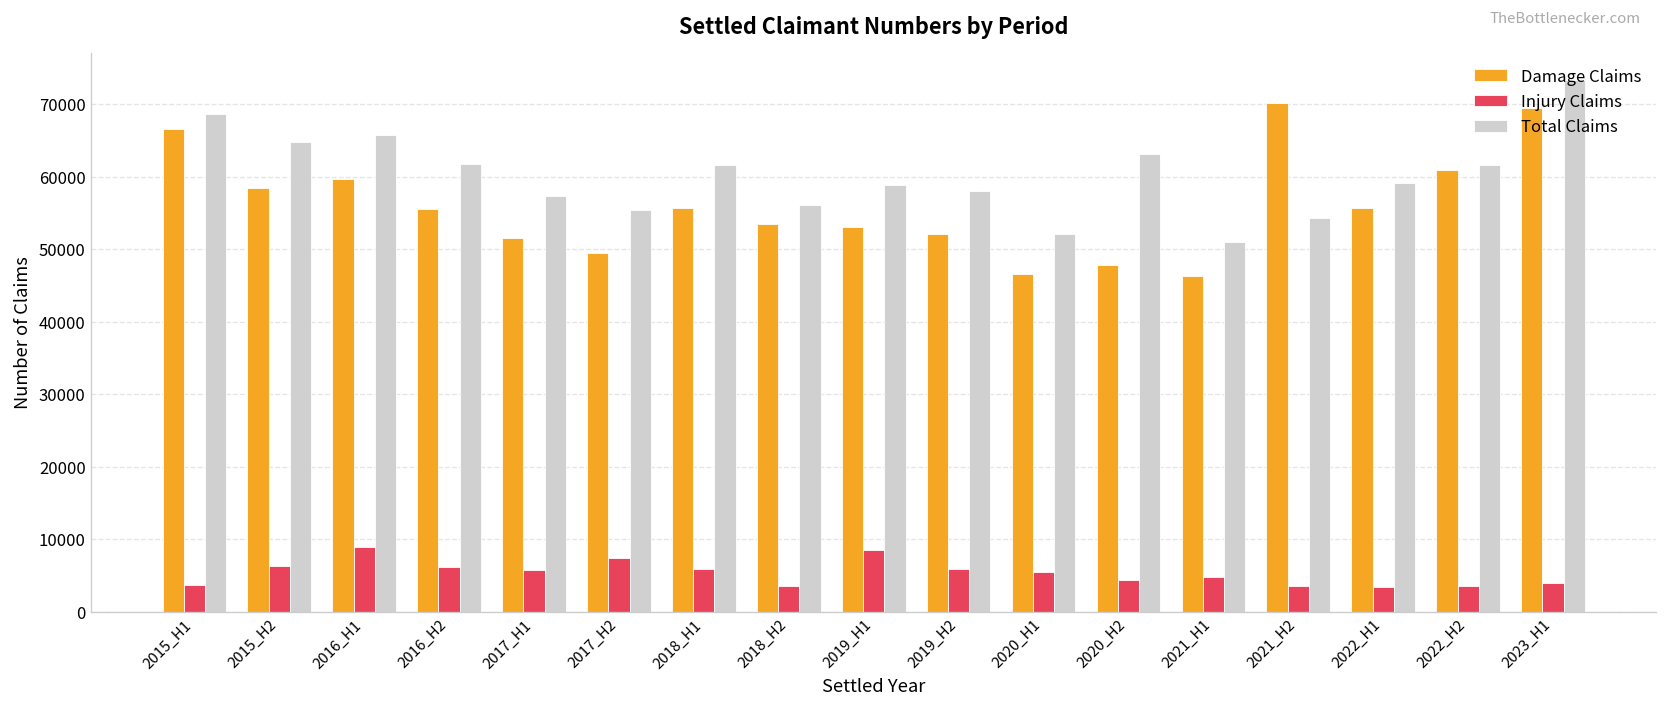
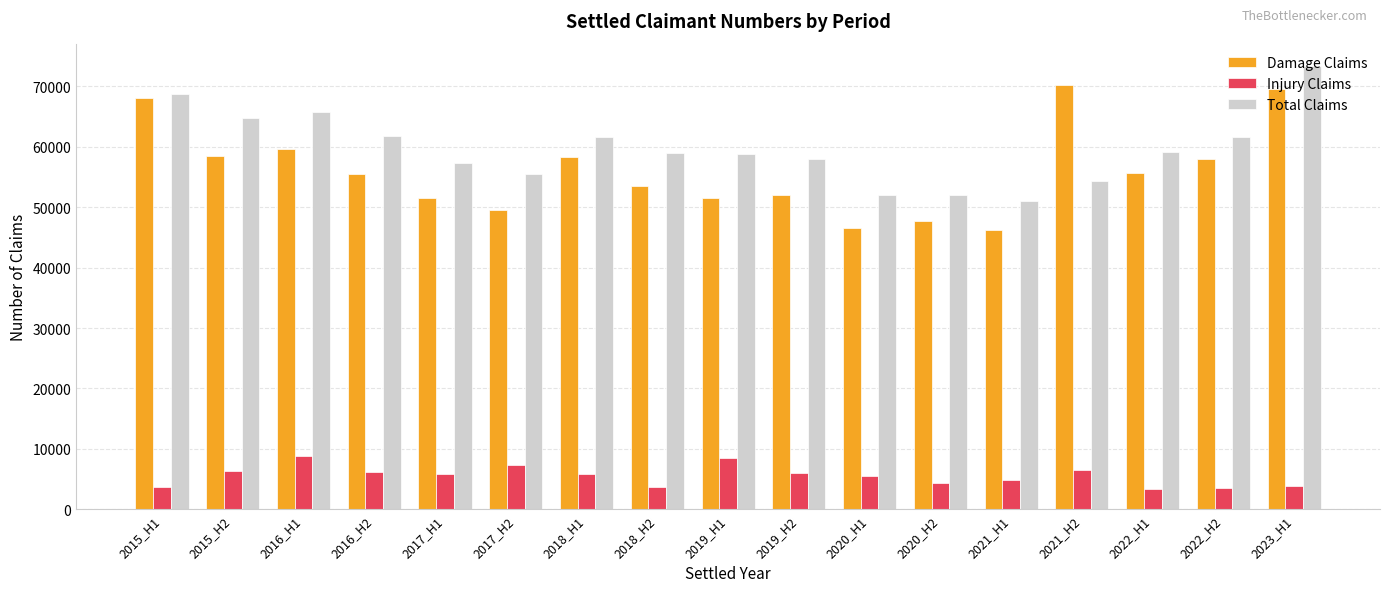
  {
    "Damage Claims": {
-     "2015_H1": 67000,
+     "2015_H1": 68000,
      "2015_H2": 58000,
      "2016_H1": 60000,
      "2016_H2": 56000,
      "2017_H1": 52000,
      "2017_H2": 50000,
-     "2018_H1": 56000,
+     "2018_H1": 58000,
      "2018_H2": 53000,
-     "2019_H1": 53000,
+     "2019_H1": 52000,
      "2019_H2": 52000,
      "2020_H1": 47000,
      "2020_H2": 48000,
      "2021_H1": 46000,
      "2021_H2": 70000,
      "2022_H1": 56000,
-     "2022_H2": 61000,
+     "2022_H2": 58000,
      "2023_H1": 69000
    },
    "Injury Claims": {
      "2015_H1": 4000,
      "2015_H2": 6000,
      "2016_H1": 9000,
      "2016_H2": 6000,
      "2017_H1": 6000,
      "2017_H2": 7000,
      "2018_H1": 6000,
      "2018_H2": 4000,
      "2019_H1": 9000,
      "2019_H2": 6000,
      "2020_H1": 6000,
      "2020_H2": 4000,
      "2021_H1": 5000,
-     "2021_H2": 4000,
+     "2021_H2": 7000,
      "2022_H1": 3000,
      "2022_H2": 4000,
      "2023_H1": 4000
    },
    "Total Claims": {
      "2015_H1": 69000,
      "2015_H2": 65000,
      "2016_H1": 66000,
      "2016_H2": 62000,
      "2017_H1": 57000,
      "2017_H2": 55000,
      "2018_H1": 62000,
-     "2018_H2": 56000,
+     "2018_H2": 59000,
      "2019_H1": 59000,
      "2019_H2": 58000,
      "2020_H1": 52000,
-     "2020_H2": 63000,
+     "2020_H2": 52000,
      "2021_H1": 51000,
      "2021_H2": 54000,
      "2022_H1": 59000,
      "2022_H2": 62000,
      "2023_H1": 73000
    }
  }
